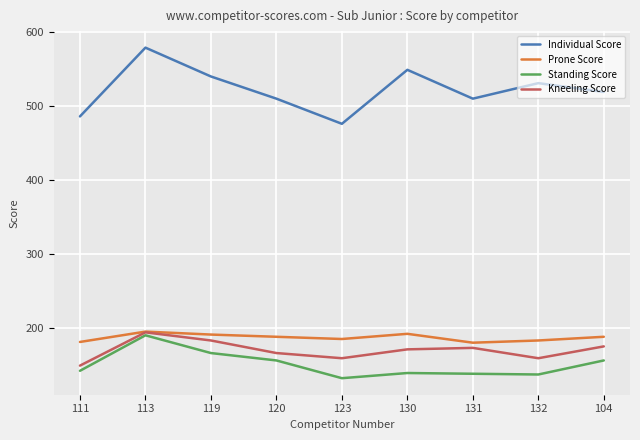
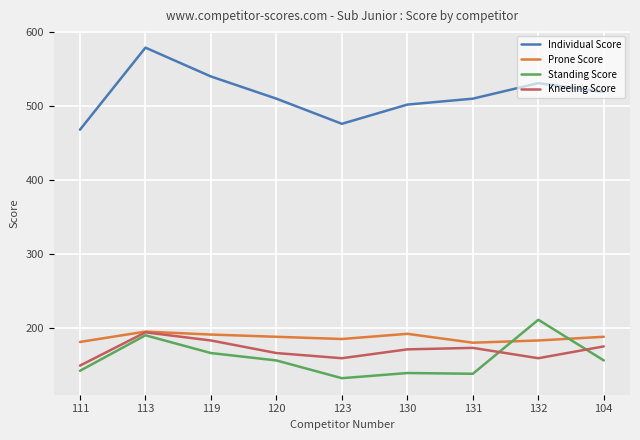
  {
    "Individual Score": {
-     "111": 490,
+     "111": 470,
      "113": 580,
      "119": 540,
      "120": 510,
      "123": 480,
-     "130": 550,
+     "130": 500,
      "131": 510
    },
    "Standing Score": {
      "111": 140,
      "113": 190,
      "119": 170,
      "120": 160,
      "123": 130,
      "130": 140,
      "131": 140,
-     "132": 140,
+     "132": 210,
      "104": 160
    }
  }
